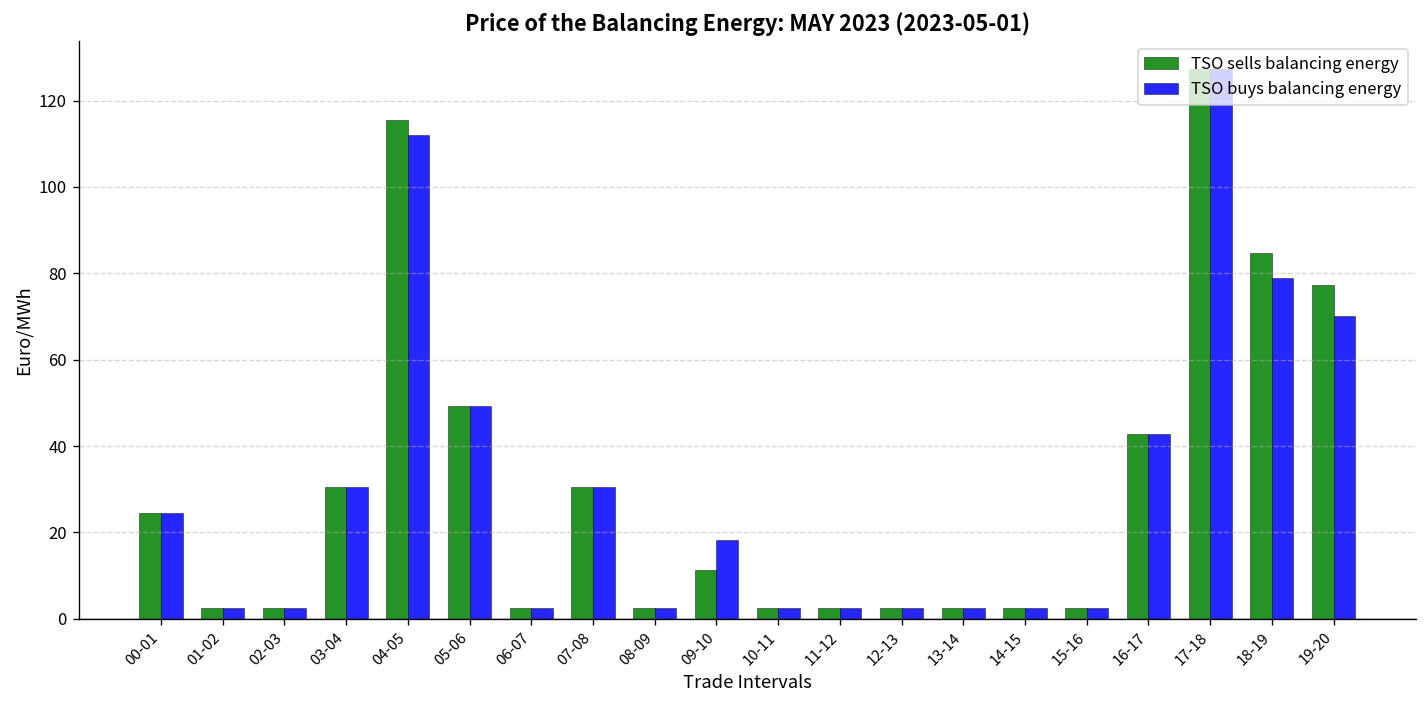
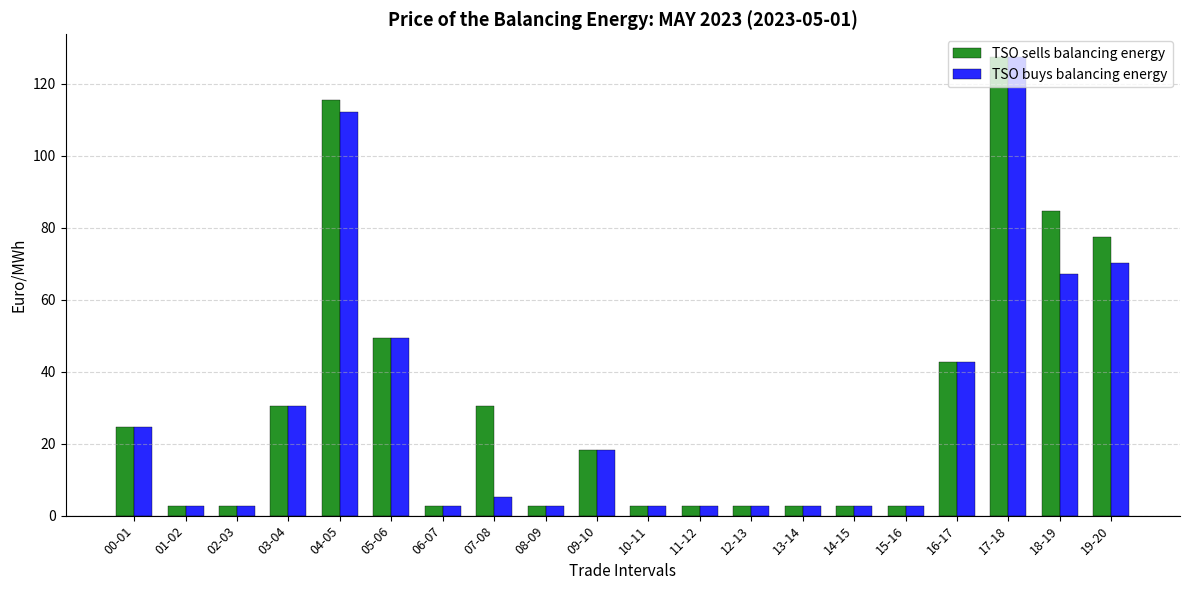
  {
    "TSO sells balancing energy": {
      "00-01": 25,
      "01-02": 3,
      "02-03": 3,
      "03-04": 31,
      "04-05": 115,
      "05-06": 49,
      "06-07": 3,
      "07-08": 31,
      "08-09": 3,
-     "09-10": 11,
+     "09-10": 18,
      "10-11": 3,
      "11-12": 3,
      "12-13": 3,
      "13-14": 3,
      "14-15": 3,
      "15-16": 3,
      "16-17": 43,
      "18-19": 85,
      "19-20": 77
    },
    "TSO buys balancing energy": {
      "00-01": 25,
      "01-02": 3,
      "02-03": 3,
      "03-04": 31,
      "04-05": 112,
      "05-06": 49,
      "06-07": 3,
-     "07-08": 31,
+     "07-08": 5,
      "08-09": 3,
      "09-10": 18,
      "10-11": 3,
      "11-12": 3,
      "12-13": 3,
      "13-14": 3,
      "14-15": 3,
      "15-16": 3,
      "16-17": 43,
-     "18-19": 79,
+     "18-19": 67,
      "19-20": 70
    }
  }
